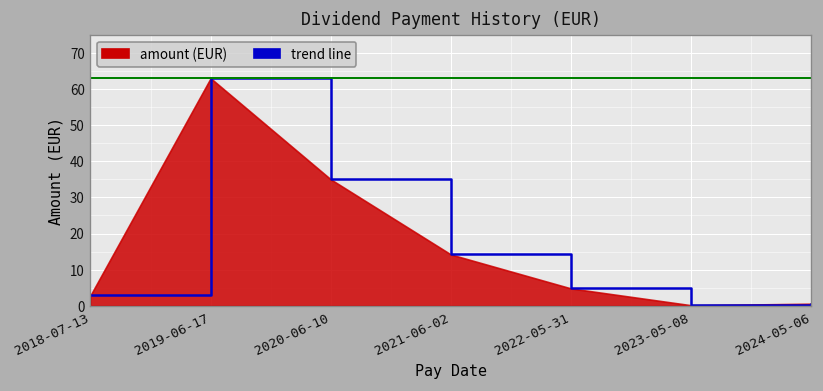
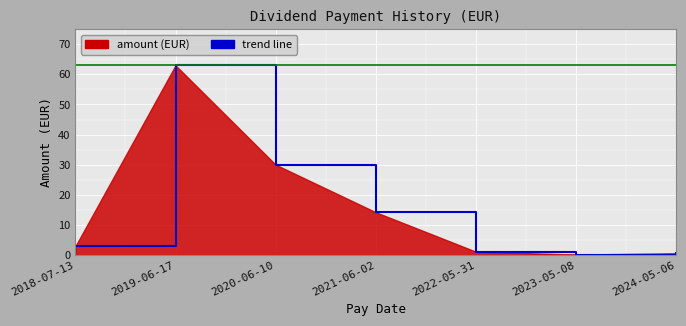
  {
    "2018-07-13": 3,
    "2019-06-17": 63,
-   "2020-06-10": 35,
+   "2020-06-10": 30,
    "2021-06-02": 14,
-   "2022-05-31": 5,
+   "2022-05-31": 1,
    "2023-05-08": 0,
    "2024-05-06": 1
  }
